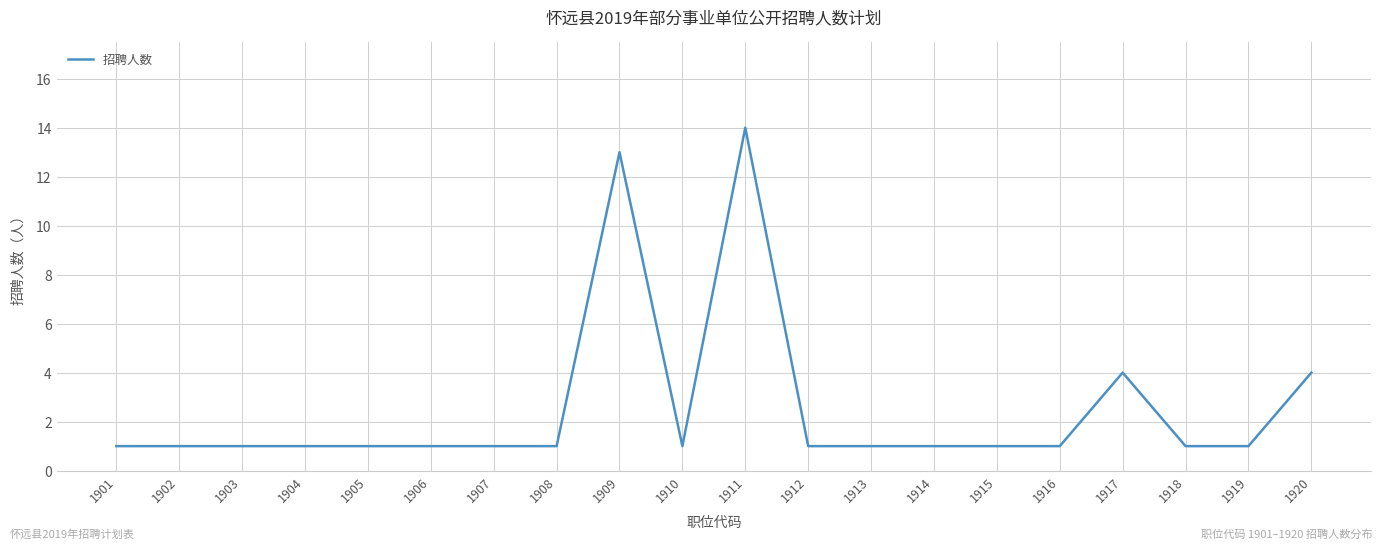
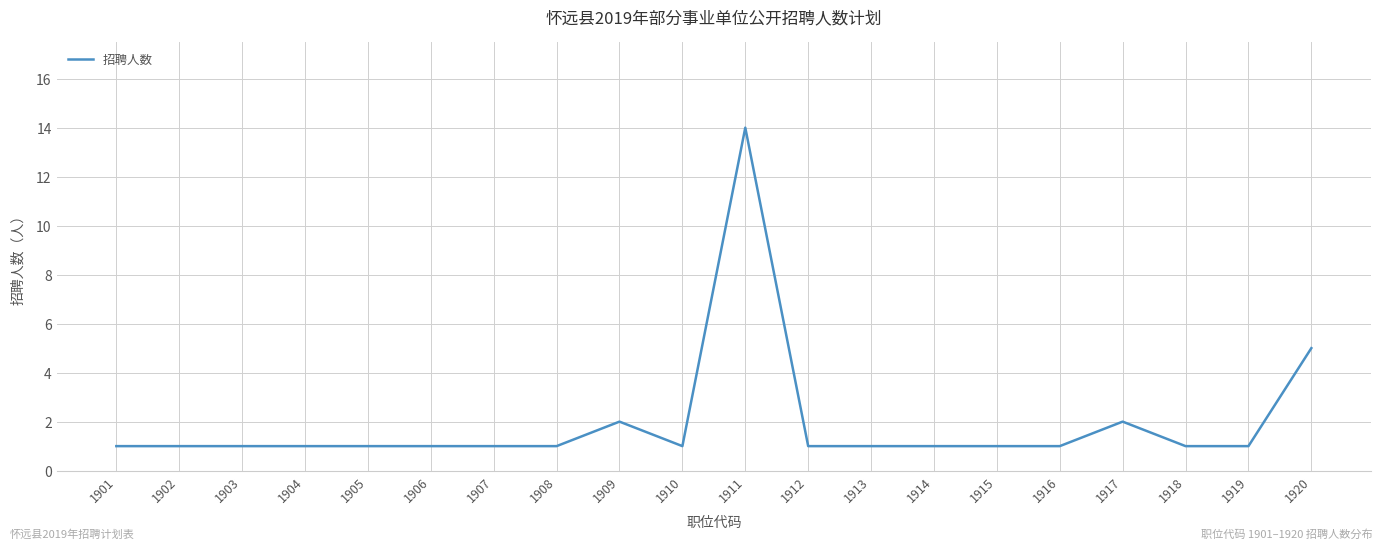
  {
    "1901": 1,
    "1902": 1,
    "1903": 1,
    "1904": 1,
    "1905": 1,
    "1906": 1,
    "1907": 1,
    "1908": 1,
-   "1909": 13,
+   "1909": 2,
    "1910": 1,
    "1911": 14,
    "1912": 1,
    "1913": 1,
    "1914": 1,
    "1915": 1,
    "1916": 1,
-   "1917": 4,
+   "1917": 2,
    "1918": 1,
    "1919": 1,
-   "1920": 4
+   "1920": 5
  }
